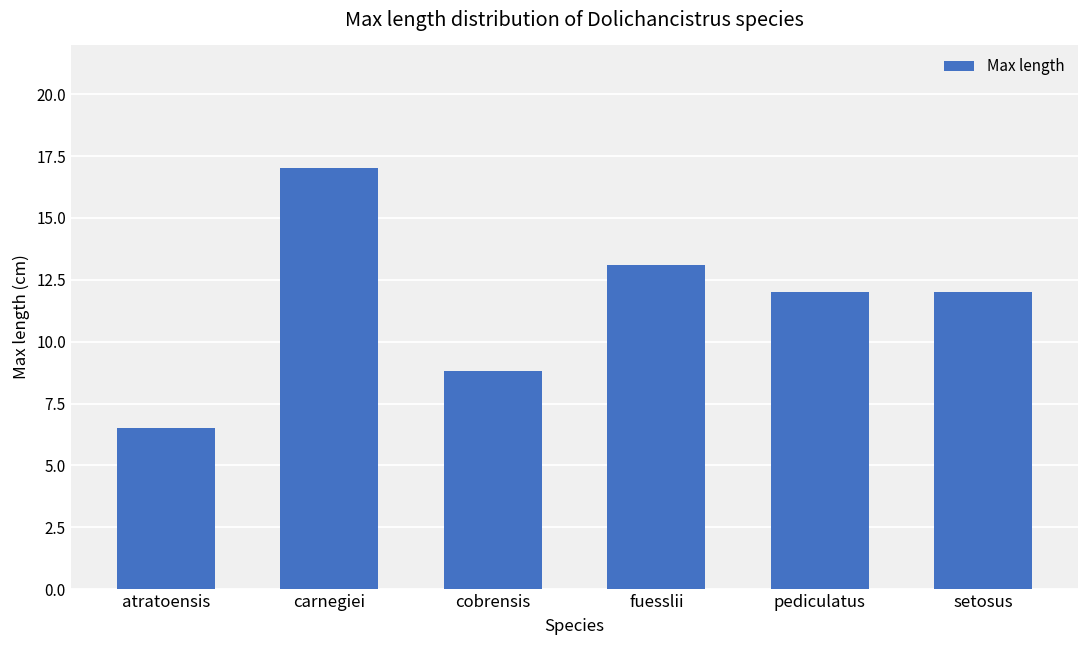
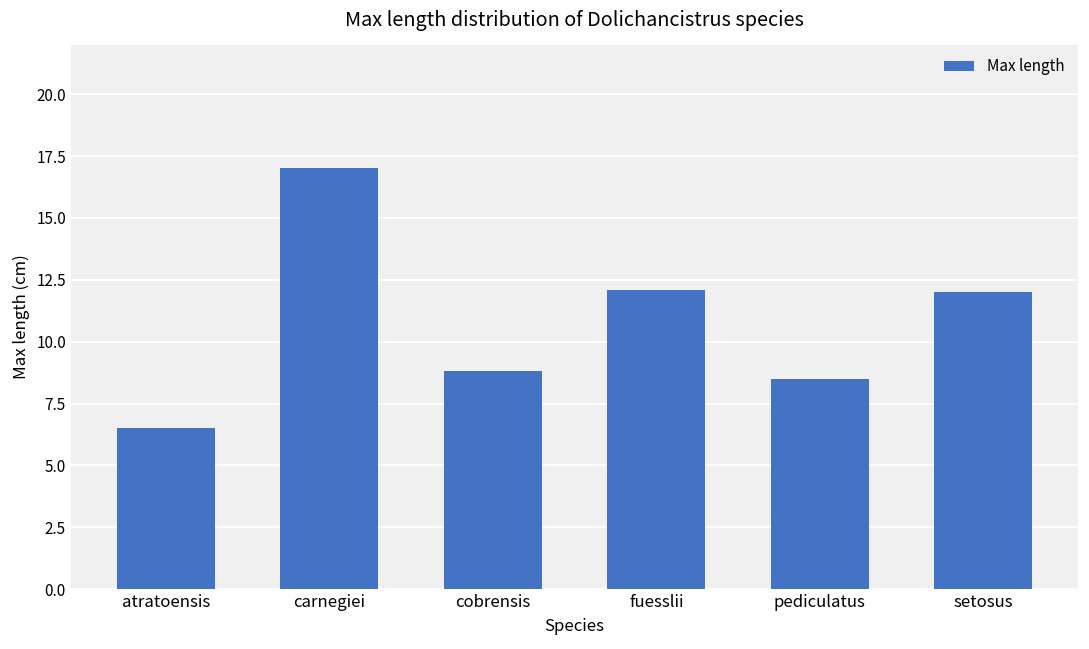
  {
    "atratoensis": 6.5,
    "carnegiei": 17.0,
    "cobrensis": 8.8,
-   "fuesslii": 13.1,
-   "pediculatus": 12.0,
+   "fuesslii": 12.1,
+   "pediculatus": 8.5,
    "setosus": 12.0
  }
